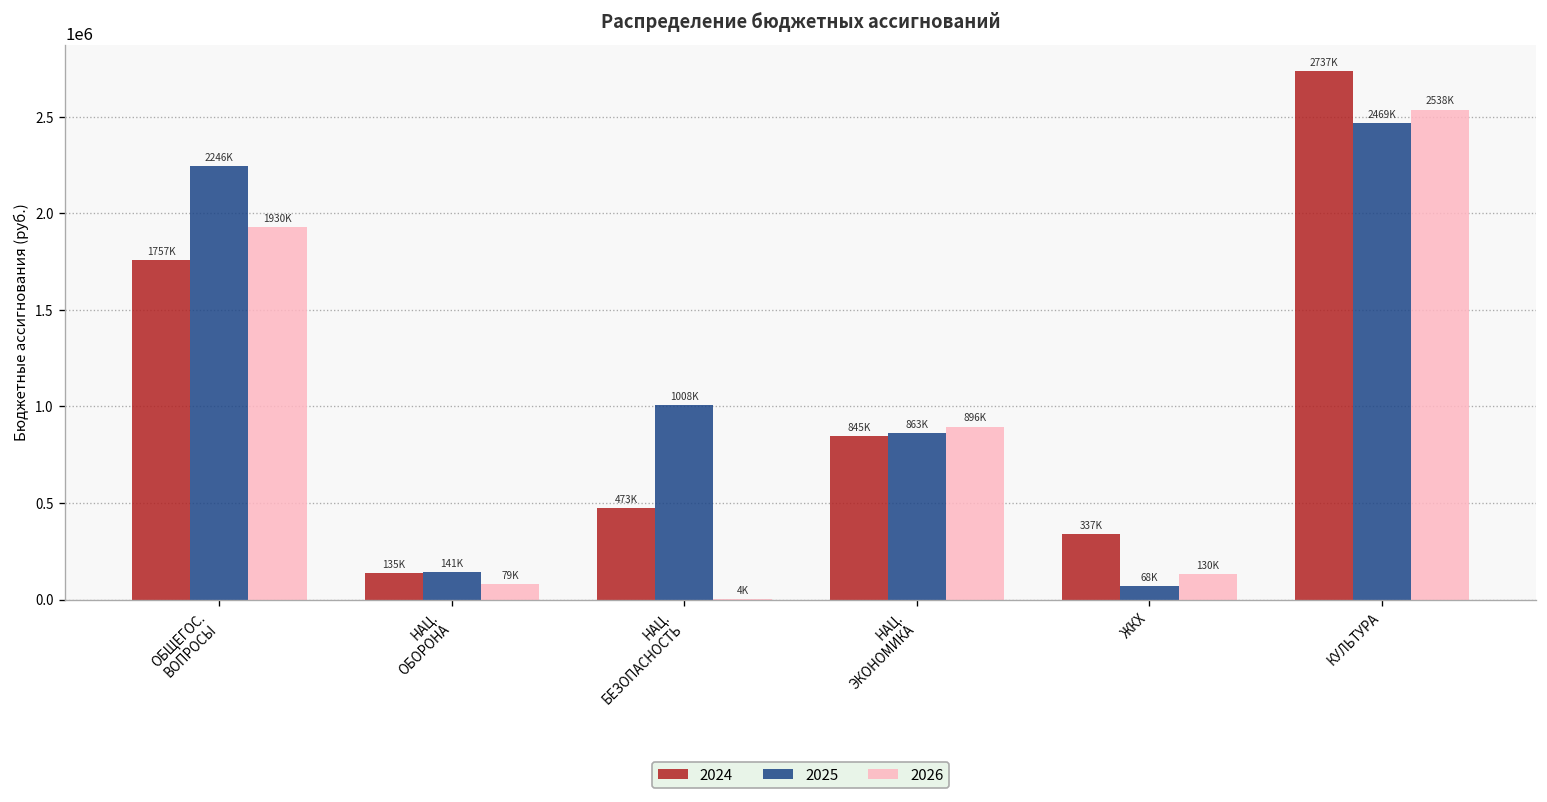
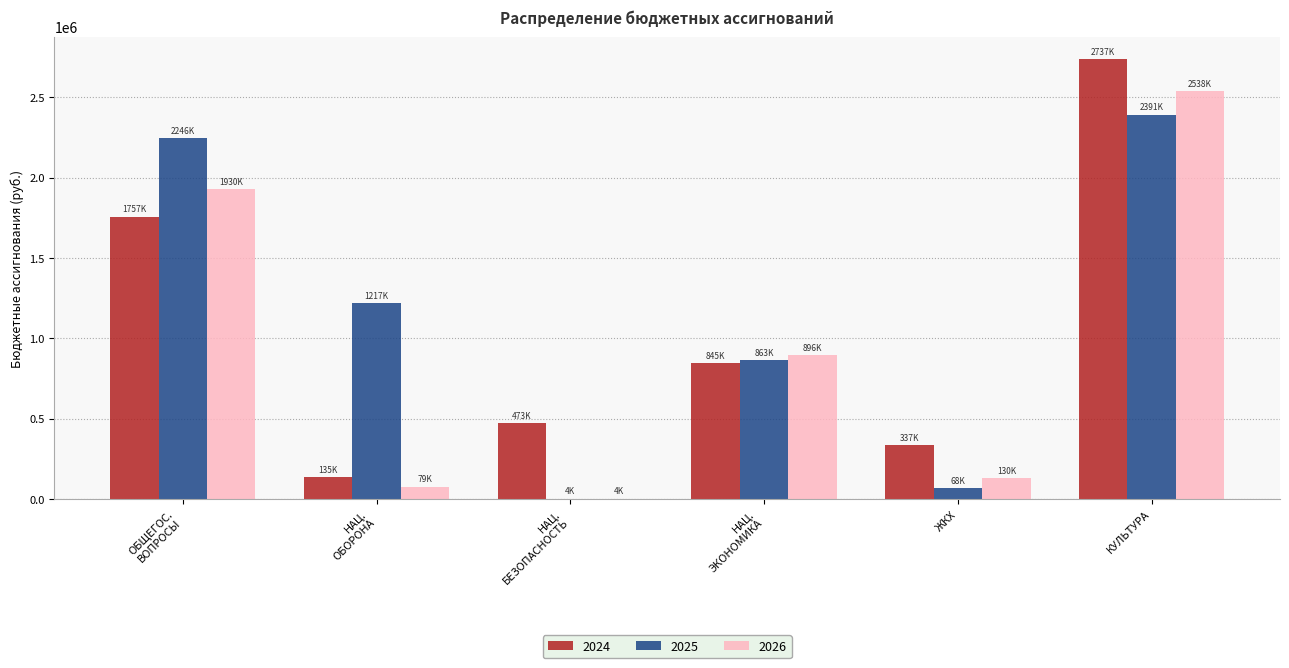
  {
    "2024": {
      "ОБЩЕГОС. ВОПРОСЫ": "1757K",
      "НАЦ. ОБОРОНА": "135K",
      "НАЦ. БЕЗОПАСНОСТЬ": "473K",
      "НАЦ. ЭКОНОМИКА": "845K",
      "ЖКХ": "337K",
      "КУЛЬТУРА": "2737K"
    },
    "2025": {
      "ОБЩЕГОС. ВОПРОСЫ": "2246K",
-     "НАЦ. ОБОРОНА": "141K",
-     "НАЦ. БЕЗОПАСНОСТЬ": "1008K",
+     "НАЦ. ОБОРОНА": "1217K",
+     "НАЦ. БЕЗОПАСНОСТЬ": "4K",
      "НАЦ. ЭКОНОМИКА": "863K",
      "ЖКХ": "68K",
-     "КУЛЬТУРА": "2469K"
+     "КУЛЬТУРА": "2391K"
    },
    "2026": {
      "ОБЩЕГОС. ВОПРОСЫ": "1930K",
      "НАЦ. ОБОРОНА": "79K",
      "НАЦ. БЕЗОПАСНОСТЬ": "4K",
      "НАЦ. ЭКОНОМИКА": "896K",
      "ЖКХ": "130K",
      "КУЛЬТУРА": "2538K"
    }
  }
